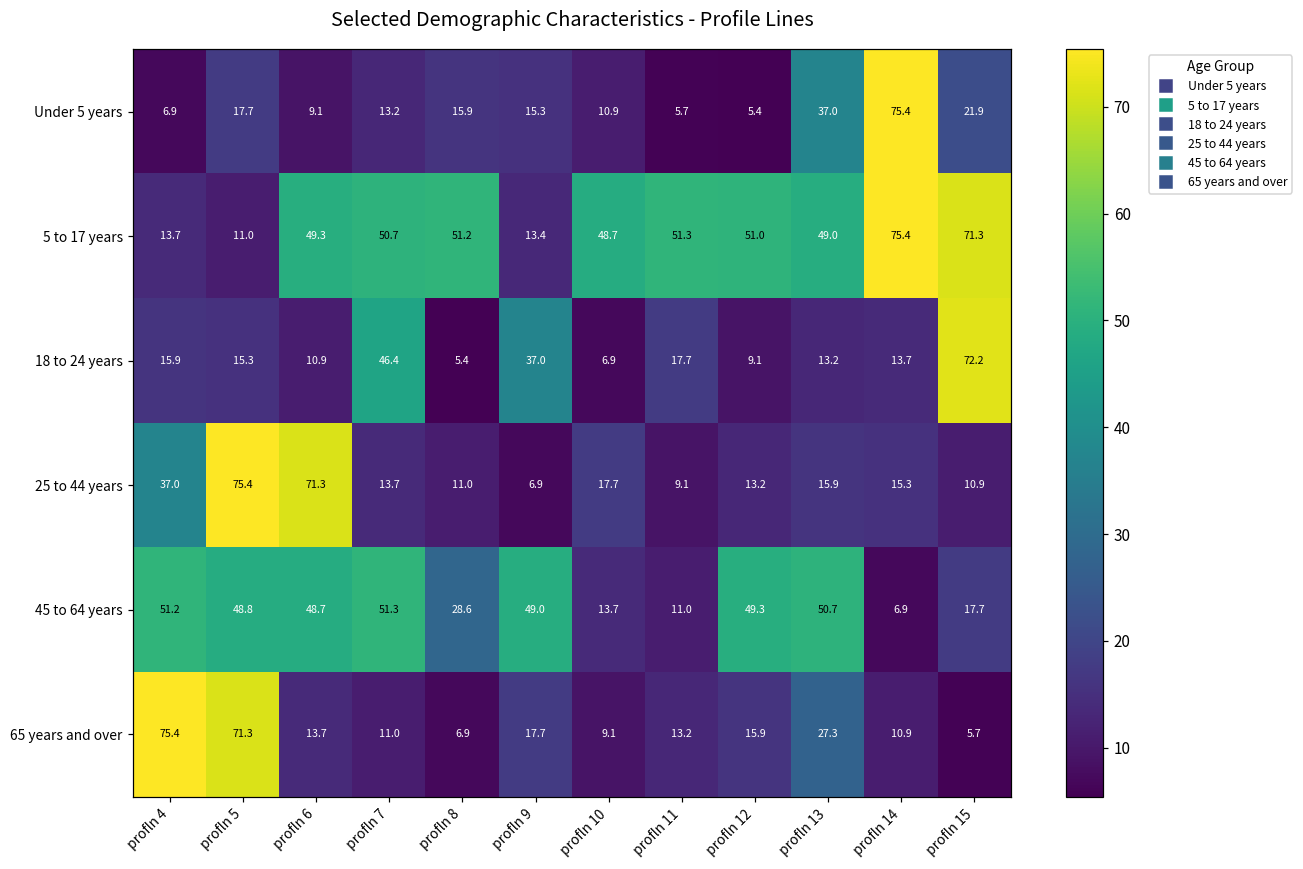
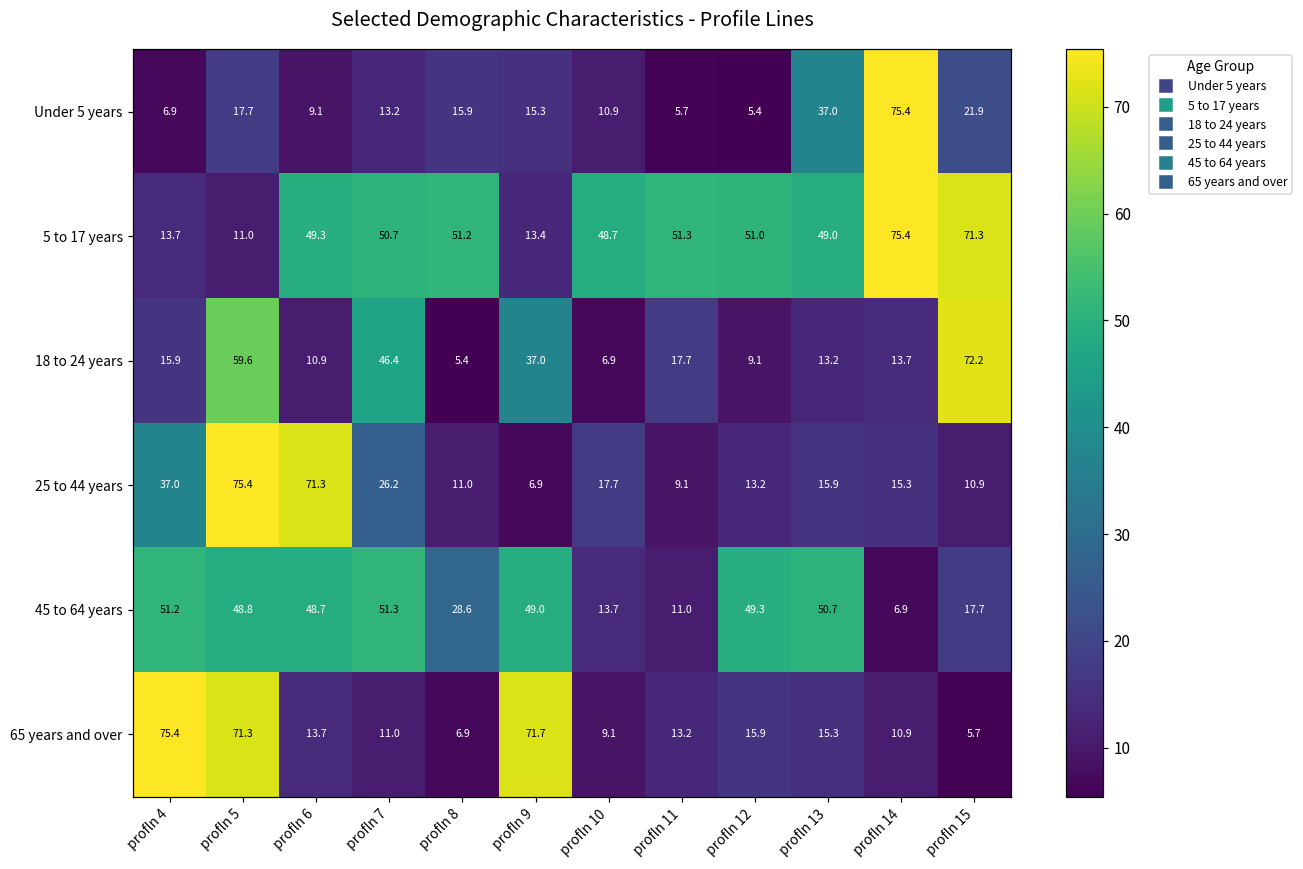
  {
    "Under 5 years": {
      "profln 4": 6.9,
      "profln 5": 17.7,
      "profln 6": 9.1,
      "profln 7": 13.2,
      "profln 8": 15.9,
      "profln 9": 15.3,
      "profln 10": 10.9,
      "profln 11": 5.7,
      "profln 12": 5.4,
      "profln 13": 37.0,
      "profln 14": 75.4,
      "profln 15": 21.9
    },
    "5 to 17 years": {
      "profln 4": 13.7,
      "profln 5": 11.0,
      "profln 6": 49.3,
      "profln 7": 50.7,
      "profln 8": 51.2,
      "profln 9": 13.4,
      "profln 10": 48.7,
      "profln 11": 51.3,
      "profln 12": 51.0,
      "profln 13": 49.0,
      "profln 14": 75.4,
      "profln 15": 71.3
    },
    "18 to 24 years": {
      "profln 4": 15.9,
-     "profln 5": 15.3,
+     "profln 5": 59.6,
      "profln 6": 10.9,
      "profln 7": 46.4,
      "profln 8": 5.4,
      "profln 9": 37.0,
      "profln 10": 6.9,
      "profln 11": 17.7,
      "profln 12": 9.1,
      "profln 13": 13.2,
      "profln 14": 13.7,
      "profln 15": 72.2
    },
    "25 to 44 years": {
      "profln 4": 37.0,
      "profln 5": 75.4,
      "profln 6": 71.3,
-     "profln 7": 13.7,
+     "profln 7": 26.2,
      "profln 8": 11.0,
      "profln 9": 6.9,
      "profln 10": 17.7,
      "profln 11": 9.1,
      "profln 12": 13.2,
      "profln 13": 15.9,
      "profln 14": 15.3,
      "profln 15": 10.9
    },
    "45 to 64 years": {
      "profln 4": 51.2,
      "profln 5": 48.8,
      "profln 6": 48.7,
      "profln 7": 51.3,
      "profln 8": 28.6,
      "profln 9": 49.0,
      "profln 10": 13.7,
      "profln 11": 11.0,
      "profln 12": 49.3,
      "profln 13": 50.7,
      "profln 14": 6.9,
      "profln 15": 17.7
    },
    "65 years and over": {
      "profln 4": 75.4,
      "profln 5": 71.3,
      "profln 6": 13.7,
      "profln 7": 11.0,
      "profln 8": 6.9,
-     "profln 9": 17.7,
+     "profln 9": 71.7,
      "profln 10": 9.1,
      "profln 11": 13.2,
      "profln 12": 15.9,
-     "profln 13": 27.3,
+     "profln 13": 15.3,
      "profln 14": 10.9,
      "profln 15": 5.7
    }
  }
